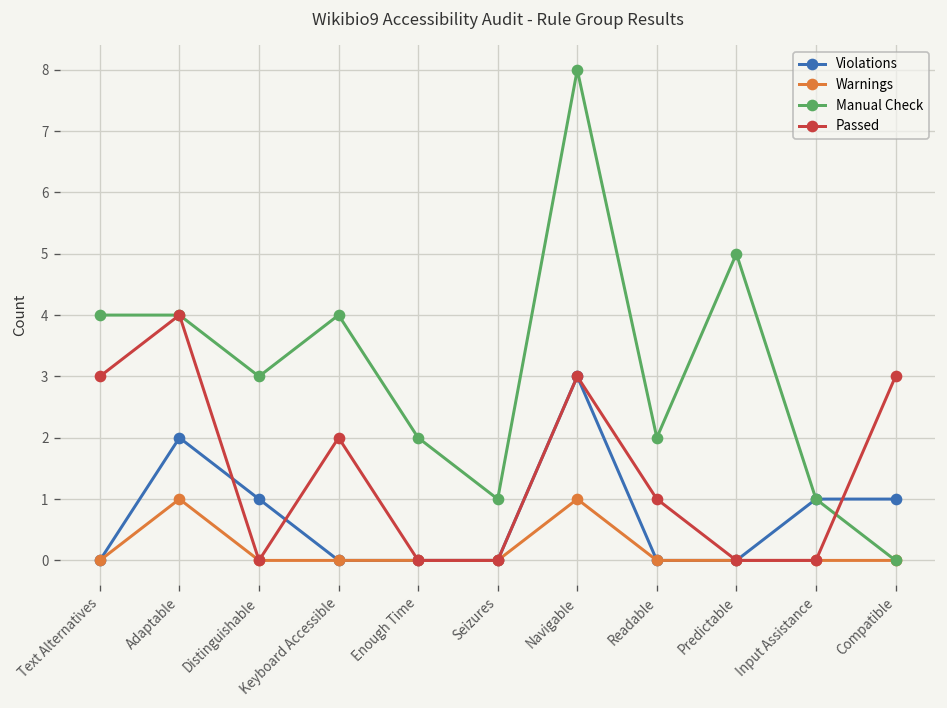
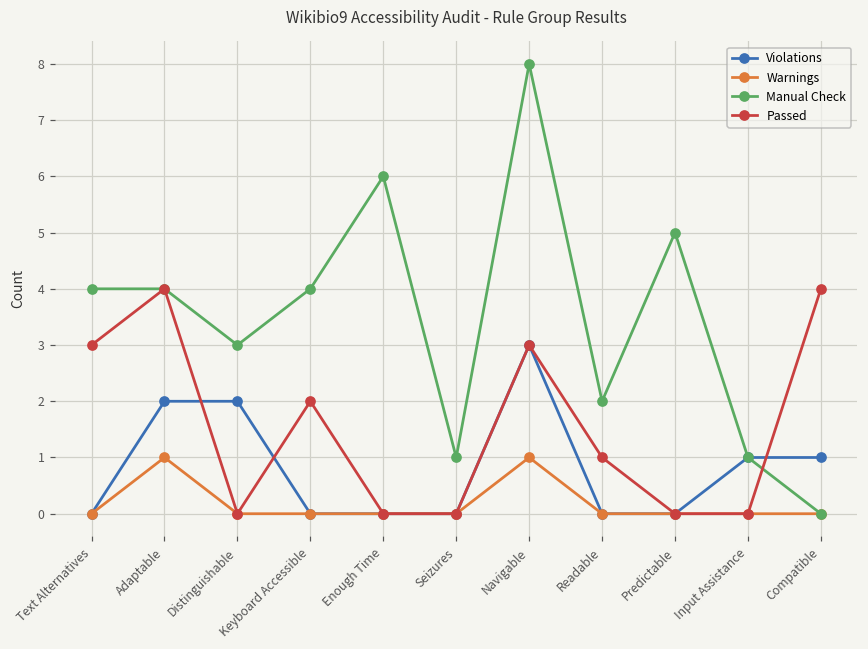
  {
    "Violations": {
      "Adaptable": 2,
-     "Distinguishable": 1,
+     "Distinguishable": 2,
      "Compatible": 1
    },
    "Warnings": {
      "Adaptable": 1,
      "Navigable": 1
    },
    "Manual Check": {
      "Text Alternatives": 4,
      "Distinguishable": 3,
      "Keyboard Accessible": 4,
-     "Enough Time": 2,
+     "Enough Time": 6,
      "Seizures": 1,
      "Navigable": 8,
      "Readable": 2,
      "Predictable": 5
    },
    "Passed": {
      "Text Alternatives": 3,
      "Keyboard Accessible": 2,
      "Readable": 1,
-     "Compatible": 3
+     "Compatible": 4
    }
  }
